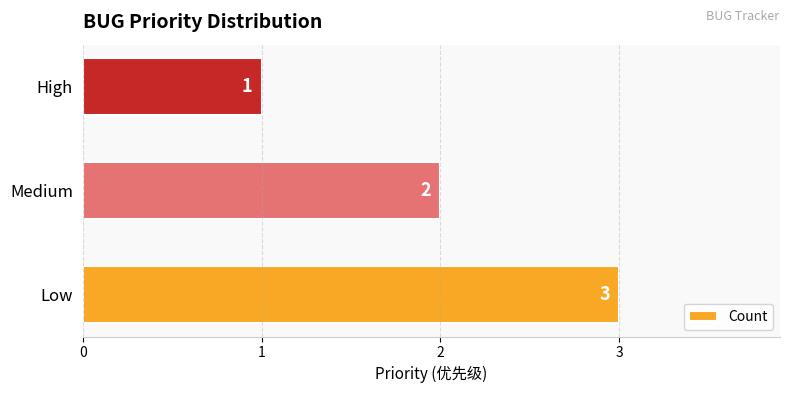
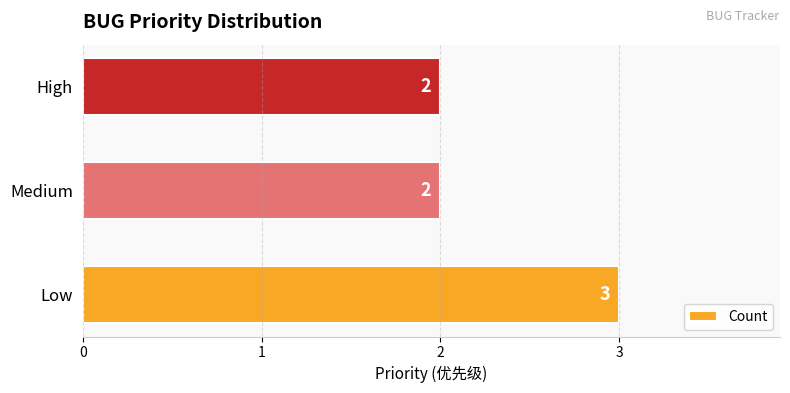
  {
-   "High": 1,
+   "High": 2,
    "Medium": 2,
    "Low": 3
  }
